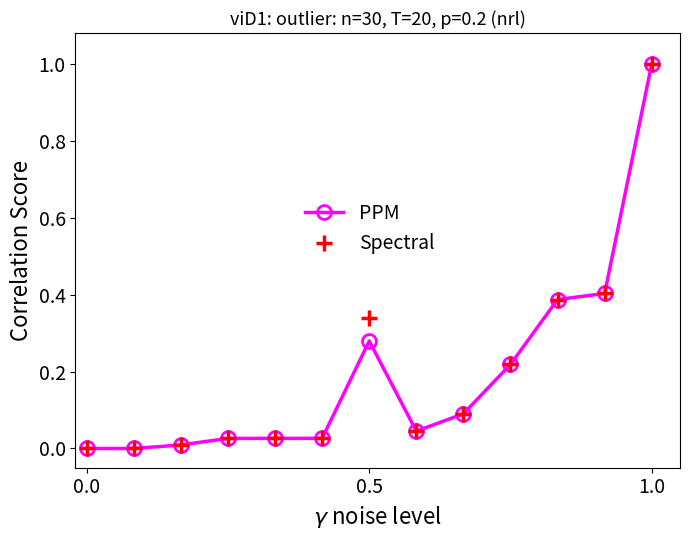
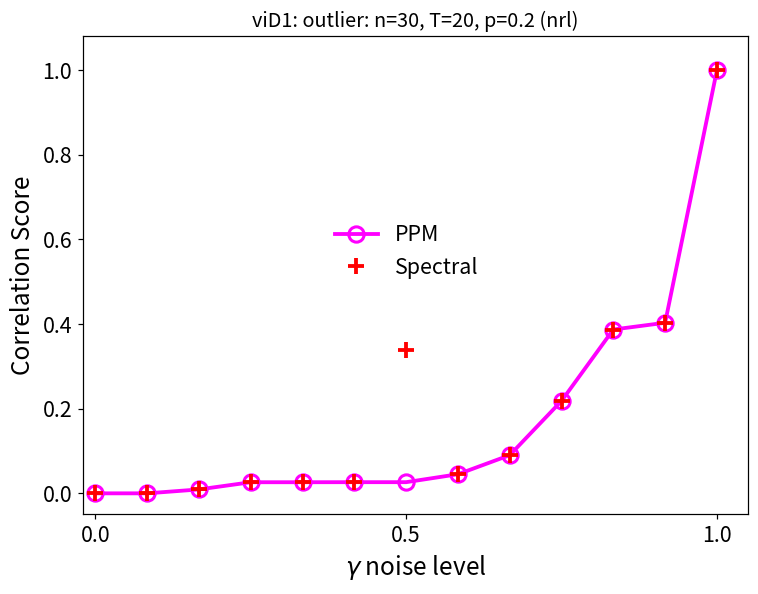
  {
    "PPM": {
-     "0.5": 0.28
+     "0.5": 0.03
    },
    "Spectral": {
      "0.5": 0.34
    }
  }
